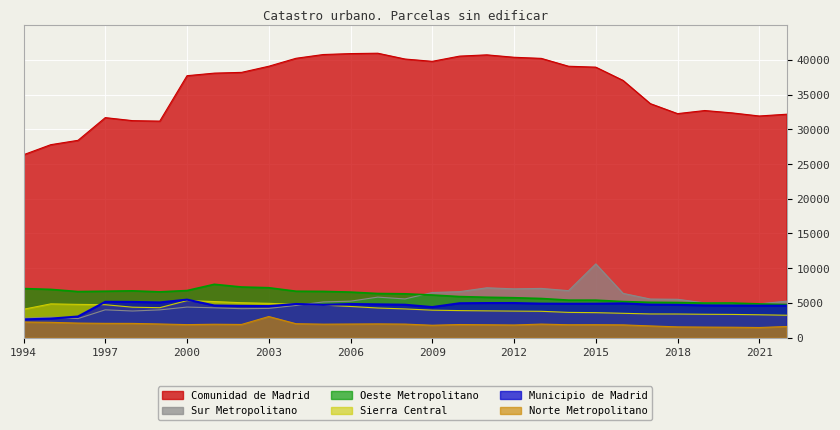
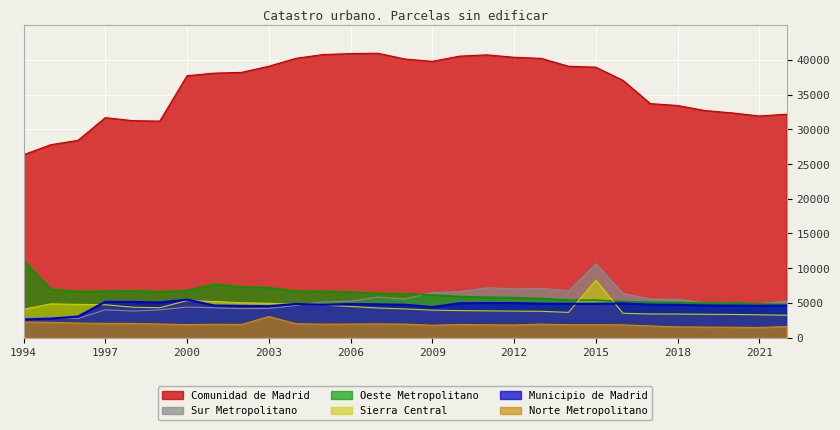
  {
    "Comunidad de Madrid": {
      "1994": 26000,
      "1997": 32000,
      "2000": 38000,
      "2003": 39000,
      "2006": 41000,
      "2009": 40000,
      "2012": 40000,
      "2015": 39000,
-     "2018": 32000,
+     "2018": 33000,
      "2021": 32000
    },
    "Sur Metropolitano": {
      "1997": 4000,
      "2000": 4000,
      "2006": 5000,
      "2012": 7000,
      "2015": 11000,
      "2018": 6000
    },
    "Oeste Metropolitano": {
-     "1994": 7000,
+     "1994": 11000,
      "1997": 7000,
      "2000": 7000,
      "2003": 7000,
      "2006": 7000,
      "2012": 6000,
      "2015": 5000
    },
    "Sierra Central": {
      "1994": 4000,
      "1997": 5000,
      "2003": 5000,
      "2009": 4000,
      "2012": 4000,
-     "2015": 4000,
+     "2015": 8000,
      "2018": 3000,
      "2021": 3000
    },
    "Municipio de Madrid": {
      "1997": 5000,
      "2009": 4000,
      "2012": 5000,
      "2015": 5000
    },
    "Norte Metropolitano": {
      "1994": 2000,
      "1997": 2000,
      "2000": 2000,
      "2003": 3000,
      "2006": 2000,
      "2009": 2000,
      "2012": 2000,
      "2015": 2000,
      "2018": 2000,
      "2021": 1000
    }
  }
